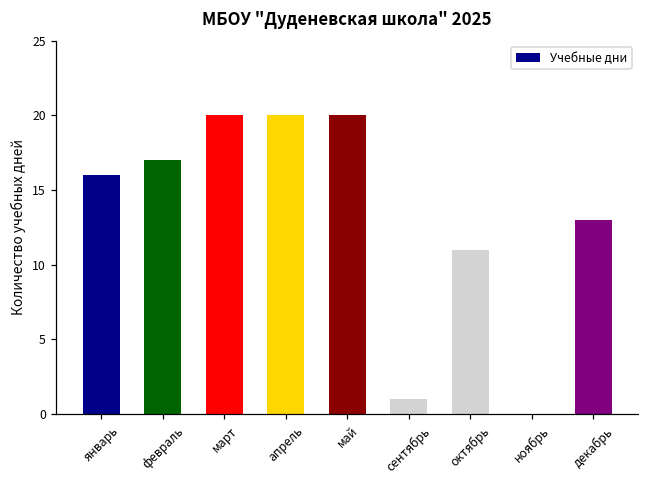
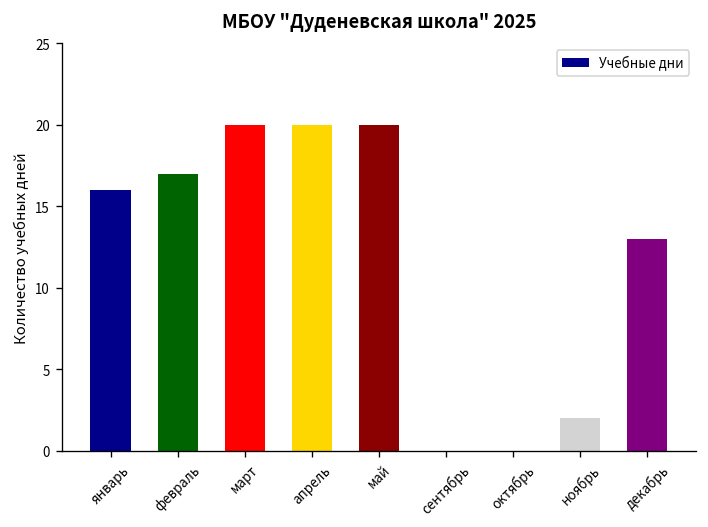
  {
    "январь": 16,
    "февраль": 17,
    "март": 20,
    "апрель": 20,
    "май": 20,
-   "сентябрь": 1,
-   "октябрь": 11,
-   "ноябрь": 0,
+   "сентябрь": 0,
+   "октябрь": 0,
+   "ноябрь": 2,
    "декабрь": 13
  }
